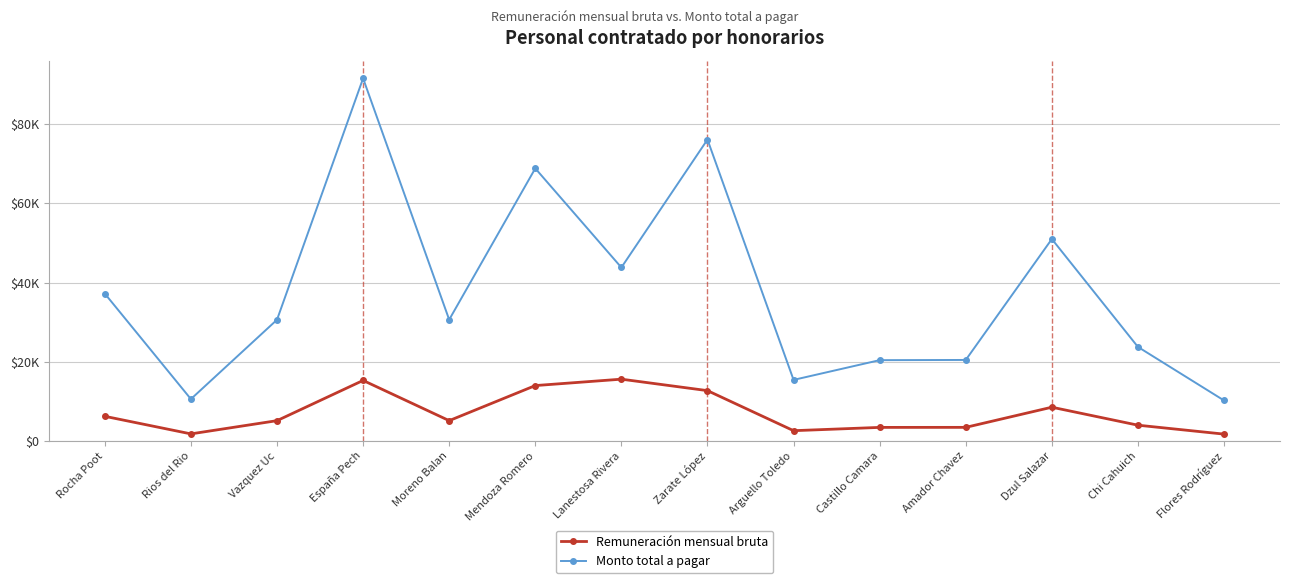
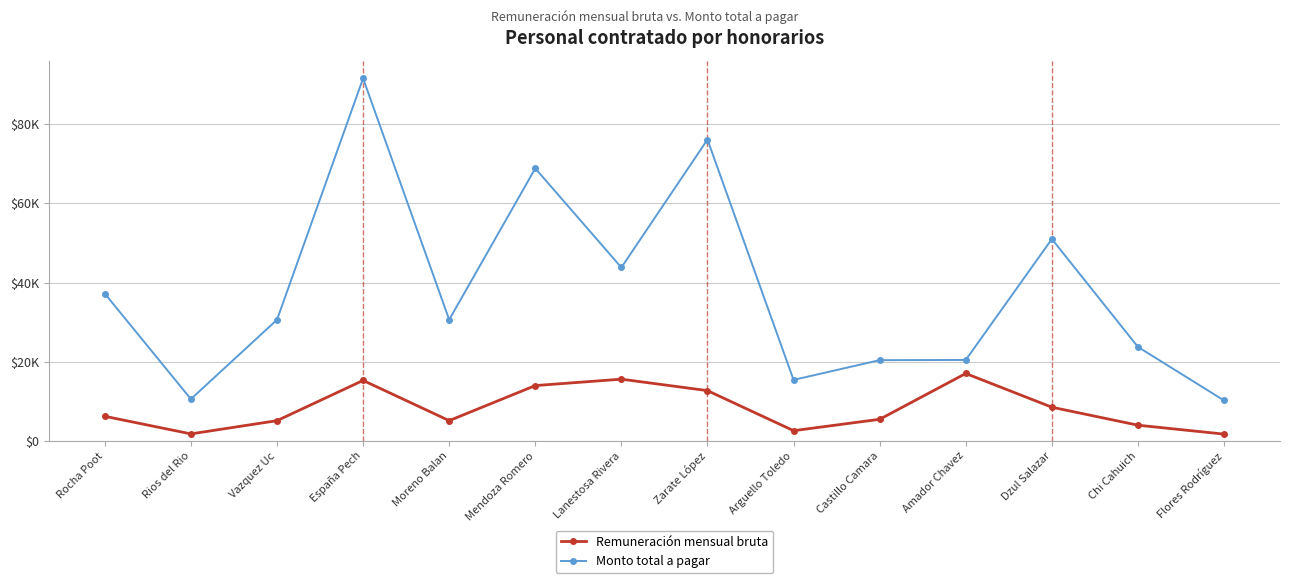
  {
    "Remuneración mensual bruta": {
      "Rocha Poot": "$6000",
      "Rios del Rio": "$2000",
      "Vazquez Uc": "$5000",
      "España Pech": "$15000",
      "Moreno Balan": "$5000",
      "Mendoza Romero": "$14000",
      "Lanestosa Rivera": "$16000",
      "Zarate López": "$13000",
      "Arguello Toledo": "$3000",
-     "Castillo Camara": "$3000",
-     "Amador Chavez": "$3000",
+     "Castillo Camara": "$5000",
+     "Amador Chavez": "$17000",
      "Dzul Salazar": "$9000",
      "Chi Cahuich": "$4000",
      "Flores Rodríguez": "$2000"
    },
    "Monto total a pagar": {
      "Rocha Poot": "$37000",
      "Rios del Rio": "$11000",
      "Vazquez Uc": "$31000",
      "España Pech": "$92000",
      "Moreno Balan": "$31000",
      "Mendoza Romero": "$69000",
      "Lanestosa Rivera": "$44000",
      "Zarate López": "$76000",
      "Arguello Toledo": "$15000",
      "Castillo Camara": "$20000",
      "Amador Chavez": "$20000",
      "Dzul Salazar": "$51000",
      "Chi Cahuich": "$24000",
      "Flores Rodríguez": "$10000"
    }
  }
